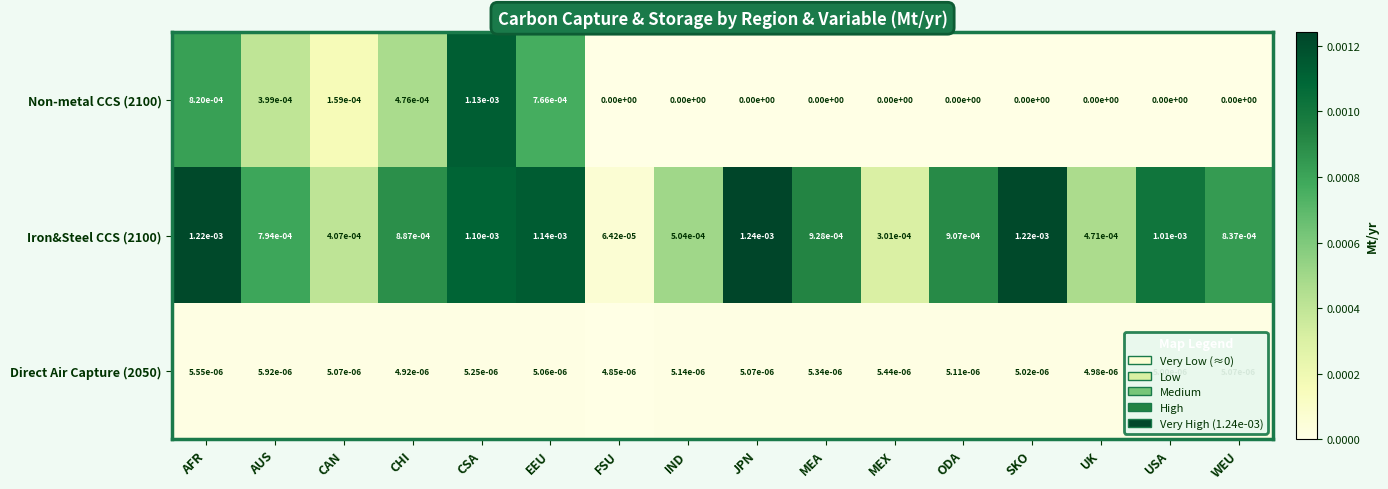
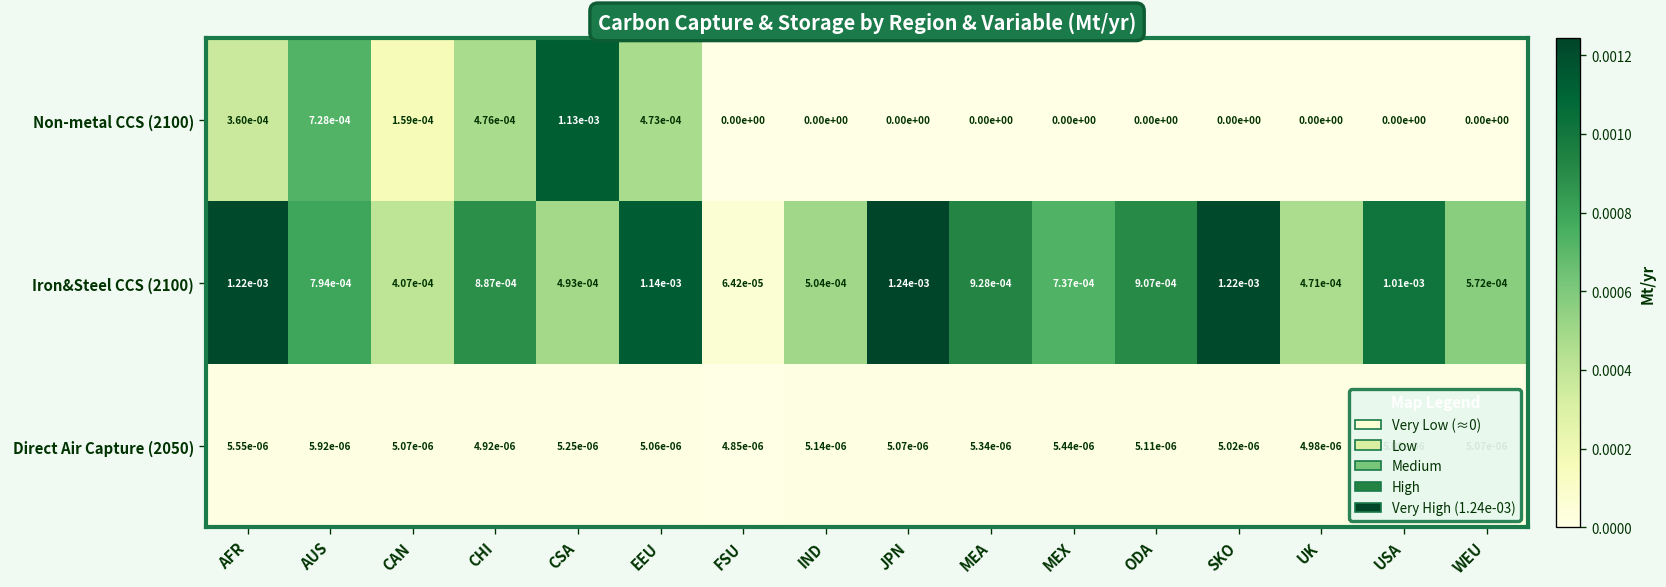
  {
    "Non-metal CCS (2100)": {
-     "AFR": "8.20e-04",
-     "AUS": "3.99e-04",
+     "AFR": "3.60e-04",
+     "AUS": "7.28e-04",
      "CAN": "1.59e-04",
      "CHI": "4.76e-04",
      "CSA": "1.13e-03",
-     "EEU": "7.66e-04",
+     "EEU": "4.73e-04",
      "FSU": "0.00e+00",
      "IND": "0.00e+00",
      "JPN": "0.00e+00",
      "MEA": "0.00e+00",
      "MEX": "0.00e+00",
      "ODA": "0.00e+00",
      "SKO": "0.00e+00",
      "UK": "0.00e+00",
      "USA": "0.00e+00",
      "WEU": "0.00e+00"
    },
    "Iron&Steel CCS (2100)": {
      "AFR": "1.22e-03",
      "AUS": "7.94e-04",
      "CAN": "4.07e-04",
      "CHI": "8.87e-04",
-     "CSA": "1.10e-03",
+     "CSA": "4.93e-04",
      "EEU": "1.14e-03",
      "FSU": "6.42e-05",
      "IND": "5.04e-04",
      "JPN": "1.24e-03",
      "MEA": "9.28e-04",
-     "MEX": "3.01e-04",
+     "MEX": "7.37e-04",
      "ODA": "9.07e-04",
      "SKO": "1.22e-03",
      "UK": "4.71e-04",
      "USA": "1.01e-03",
-     "WEU": "8.37e-04"
+     "WEU": "5.72e-04"
    },
    "Direct Air Capture (2050)": {
      "AFR": "5.55e-06",
      "AUS": "5.92e-06",
      "CAN": "5.07e-06",
      "CHI": "4.92e-06",
      "CSA": "5.25e-06",
      "EEU": "5.06e-06",
      "FSU": "4.85e-06",
      "IND": "5.14e-06",
      "JPN": "5.07e-06",
      "MEA": "5.34e-06",
      "MEX": "5.44e-06",
      "ODA": "5.11e-06",
      "SKO": "5.02e-06",
      "UK": "4.98e-06"
    }
  }
